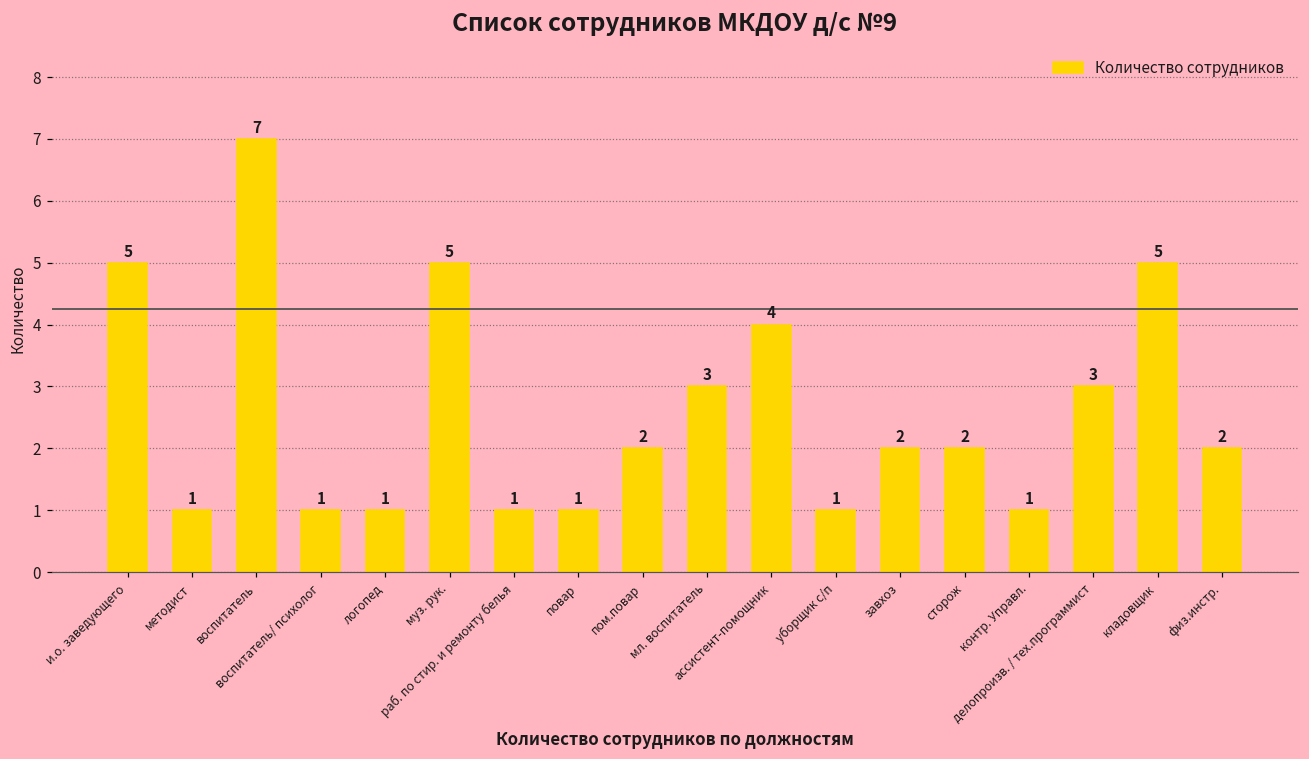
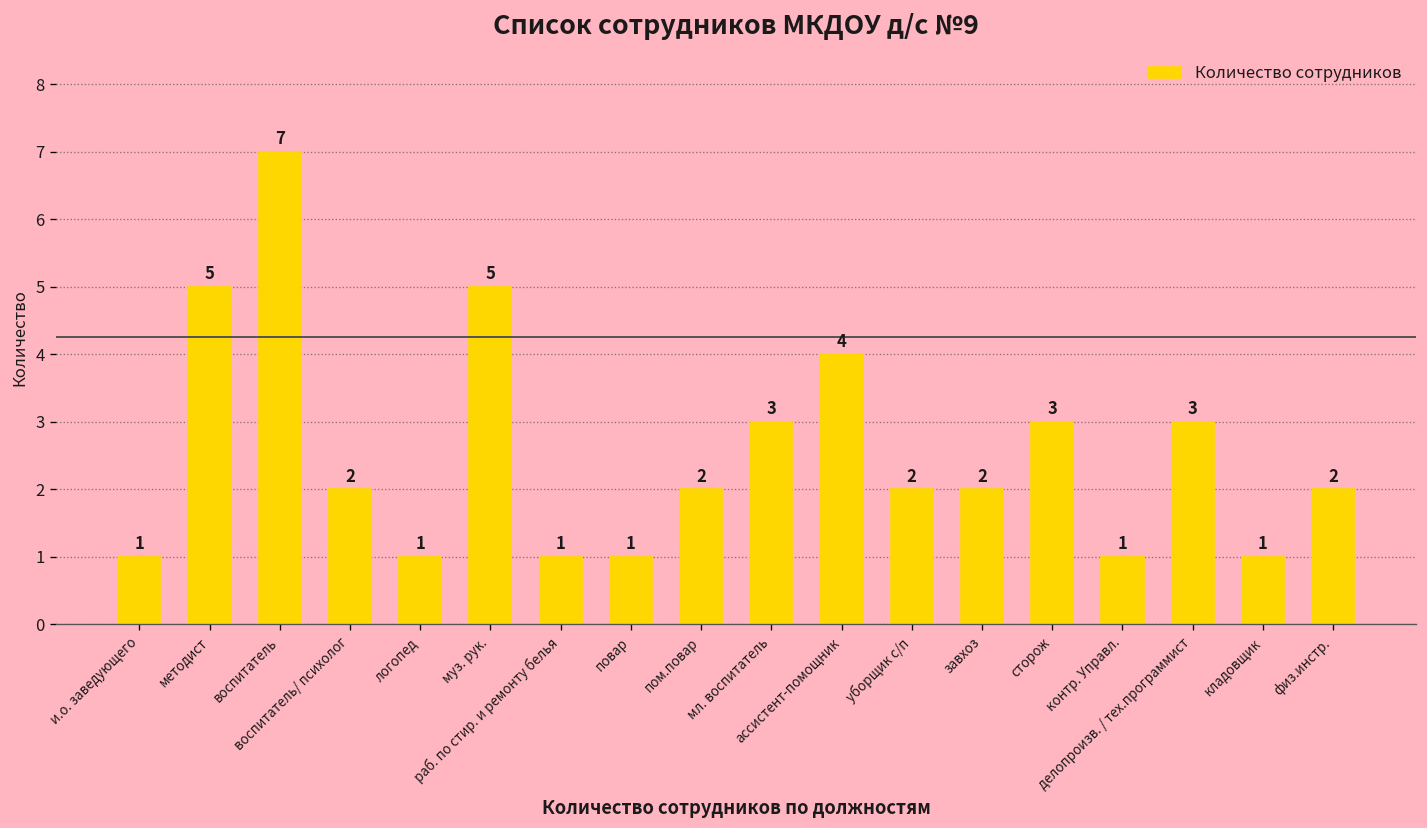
  {
-   "и.о. заведующего": 5,
-   "методист": 1,
+   "и.о. заведующего": 1,
+   "методист": 5,
    "воспитатель": 7,
-   "воспитатель/ психолог": 1,
+   "воспитатель/ психолог": 2,
    "логопед": 1,
    "муз. рук.": 5,
    "раб. по стир. и ремонту белья": 1,
    "повар": 1,
    "пом.повар": 2,
    "мл. воспитатель": 3,
    "ассистент-помощник": 4,
-   "уборщик с/п": 1,
+   "уборщик с/п": 2,
    "завхоз": 2,
-   "сторож": 2,
+   "сторож": 3,
    "контр. Управл.": 1,
    "делопроизв. / тех.программист": 3,
-   "кладовщик": 5,
+   "кладовщик": 1,
    "физ.инстр.": 2
  }
